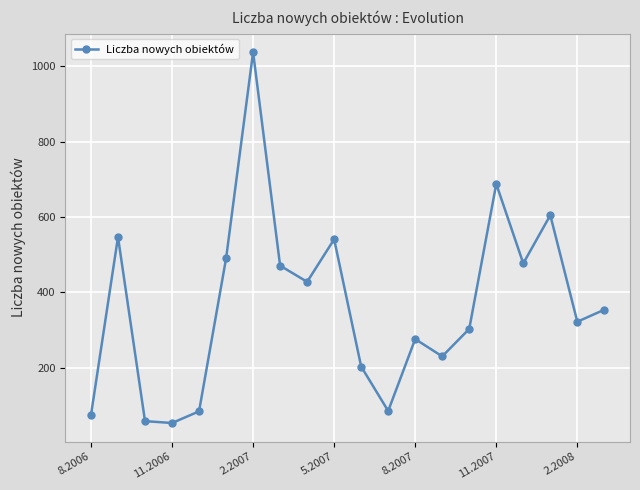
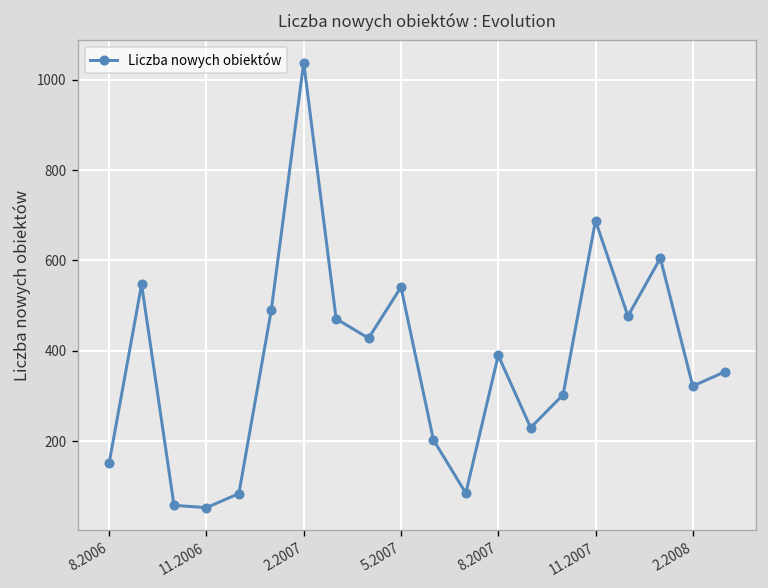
  {
-   "8.2006": 70,
+   "8.2006": 150,
    "11.2006": 50,
    "2.2007": 1040,
    "5.2007": 540,
-   "8.2007": 280,
+   "8.2007": 390,
    "11.2007": 690,
    "2.2008": 320
  }
